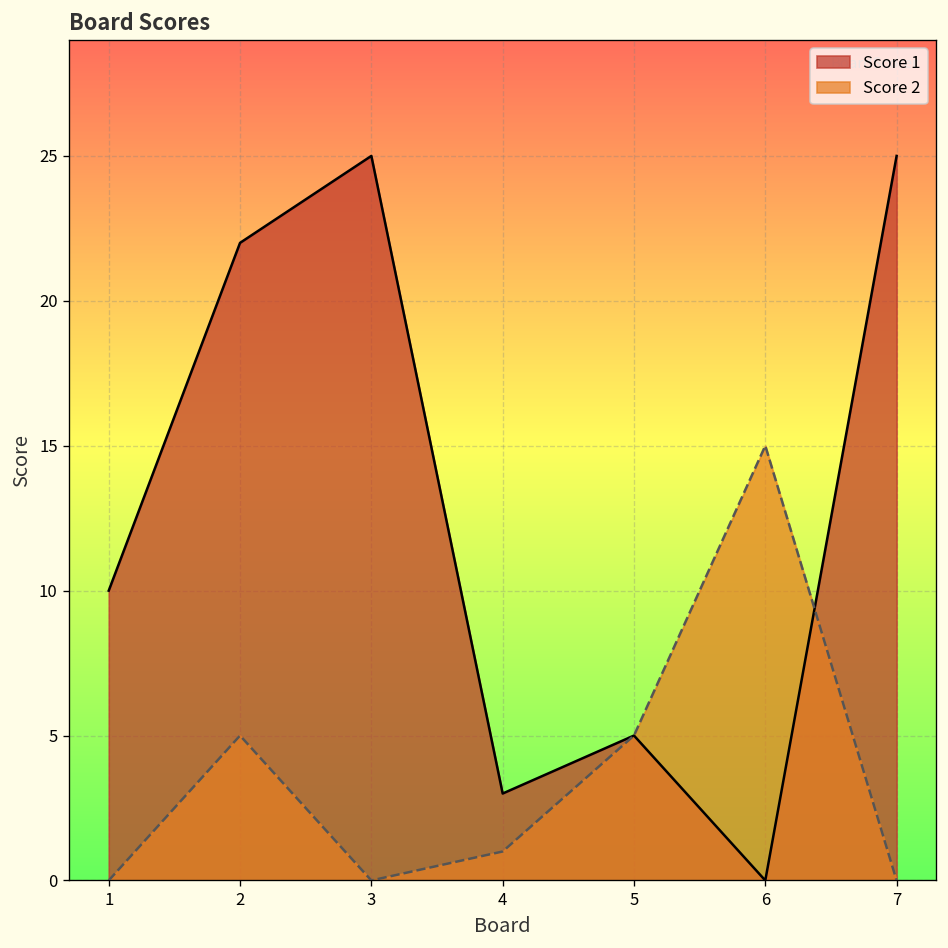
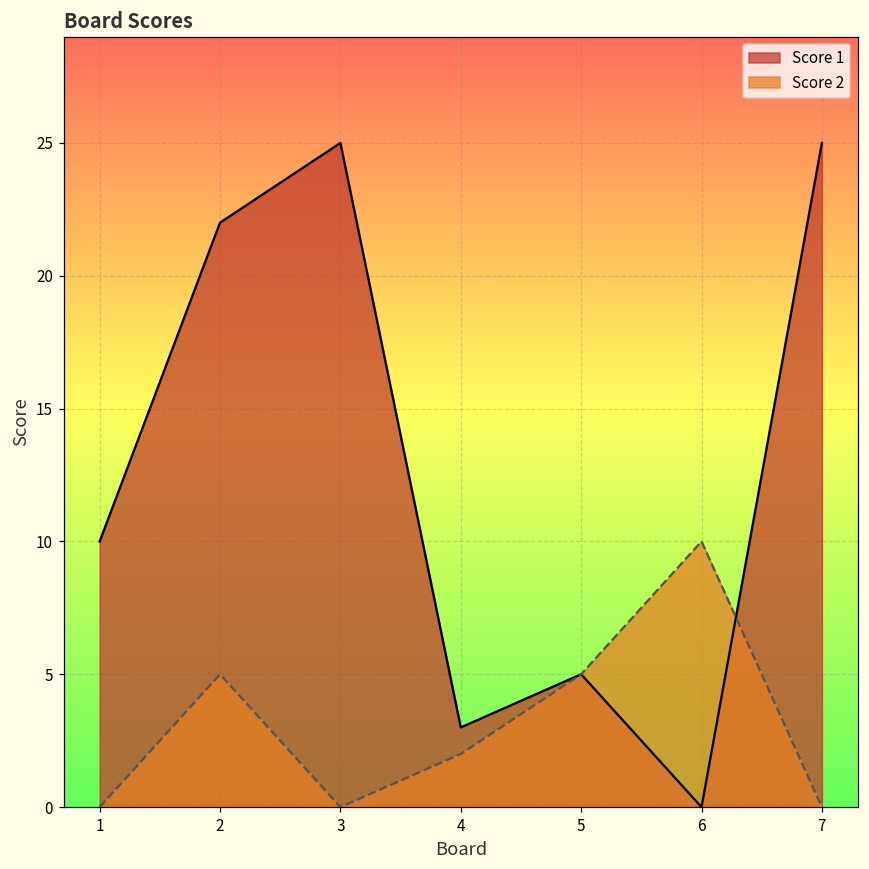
  {
    "Score 1": {
      "1": 10,
      "2": 22,
      "3": 25,
      "4": 3,
      "6": 0,
      "7": 25
    },
    "Score 2": {
      "1": 0,
      "2": 5,
      "3": 0,
-     "4": 1,
-     "6": 15,
+     "4": 2,
+     "6": 10,
      "7": 0
    }
  }
